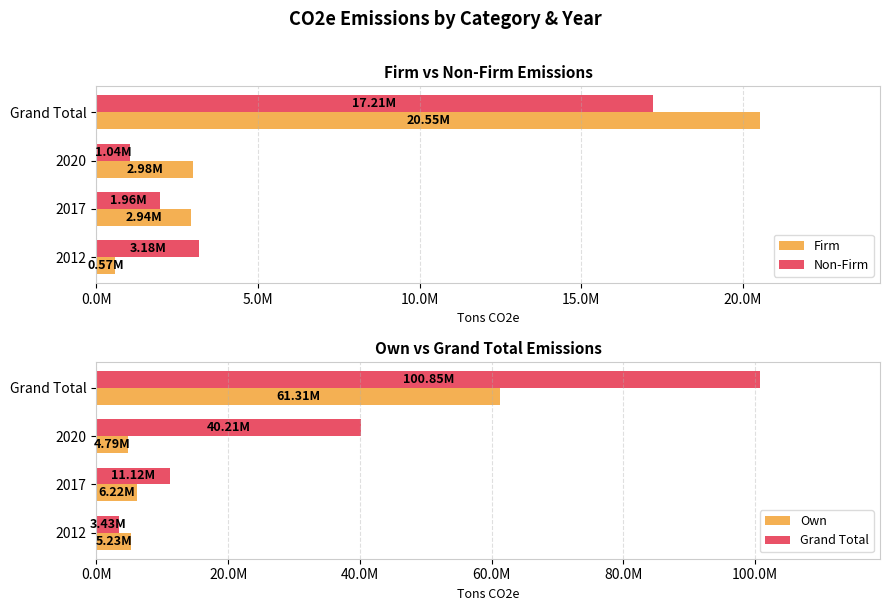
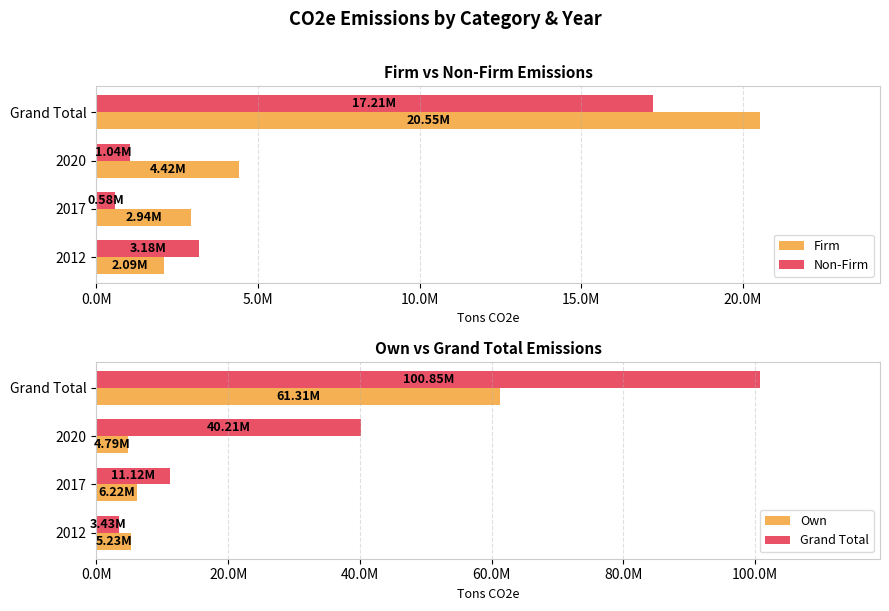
  {
    "Firm vs Non-Firm Emissions": {
      "Firm": {
        "Grand Total": "20.55M",
-       "2020": "2.98M",
+       "2020": "4.42M",
        "2017": "2.94M",
-       "2012": "0.57M"
+       "2012": "2.09M"
      },
      "Non-Firm": {
        "Grand Total": "17.21M",
        "2020": "1.04M",
-       "2017": "1.96M",
+       "2017": "0.58M",
        "2012": "3.18M"
      }
    },
    "Own vs Grand Total Emissions": {
      "Own": {
        "Grand Total": "61.31M",
        "2020": "4.79M",
        "2017": "6.22M",
        "2012": "5.23M"
      },
      "Grand Total": {
        "Grand Total": "100.85M",
        "2020": "40.21M",
        "2017": "11.12M",
        "2012": "3.43M"
      }
    }
  }
